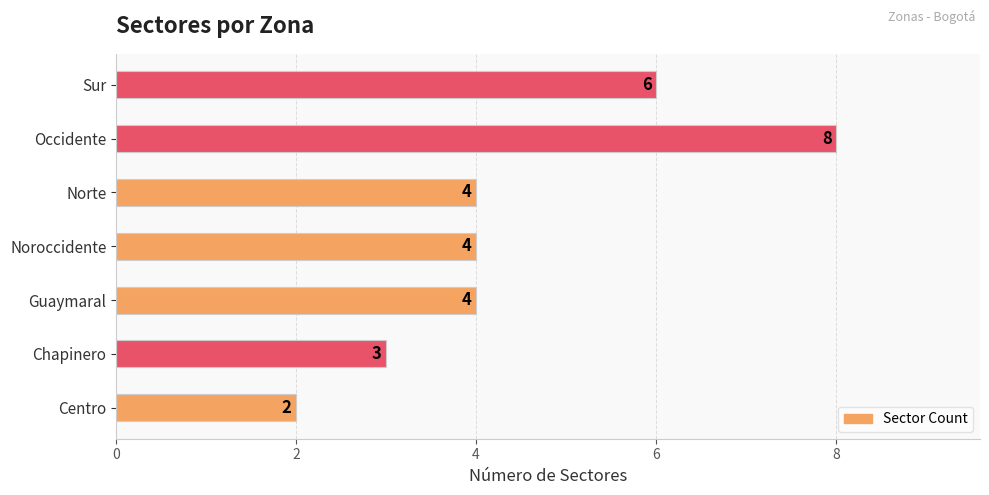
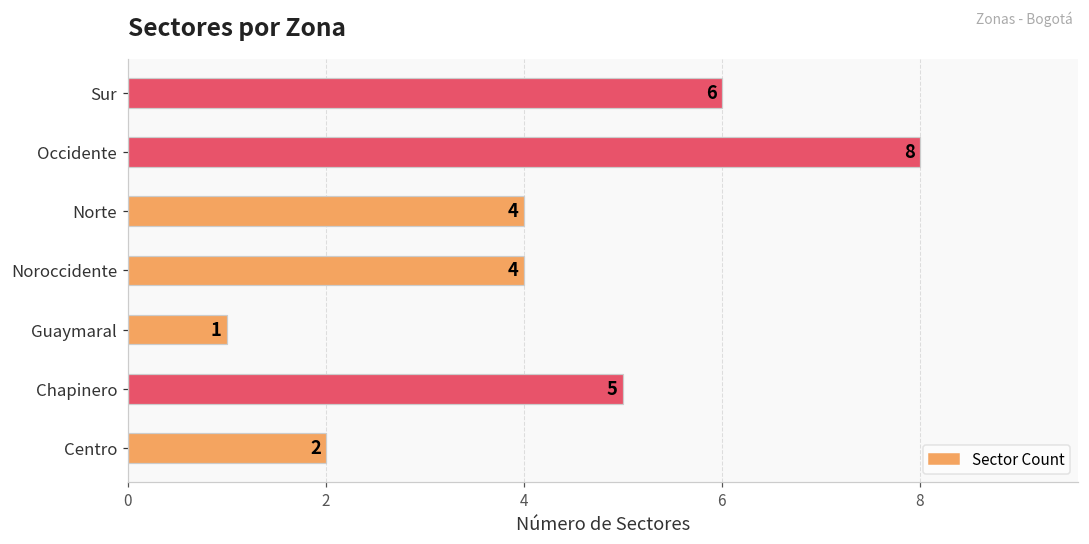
  {
    "Sur": 6,
    "Occidente": 8,
    "Norte": 4,
    "Noroccidente": 4,
-   "Guaymaral": 4,
-   "Chapinero": 3,
+   "Guaymaral": 1,
+   "Chapinero": 5,
    "Centro": 2
  }
